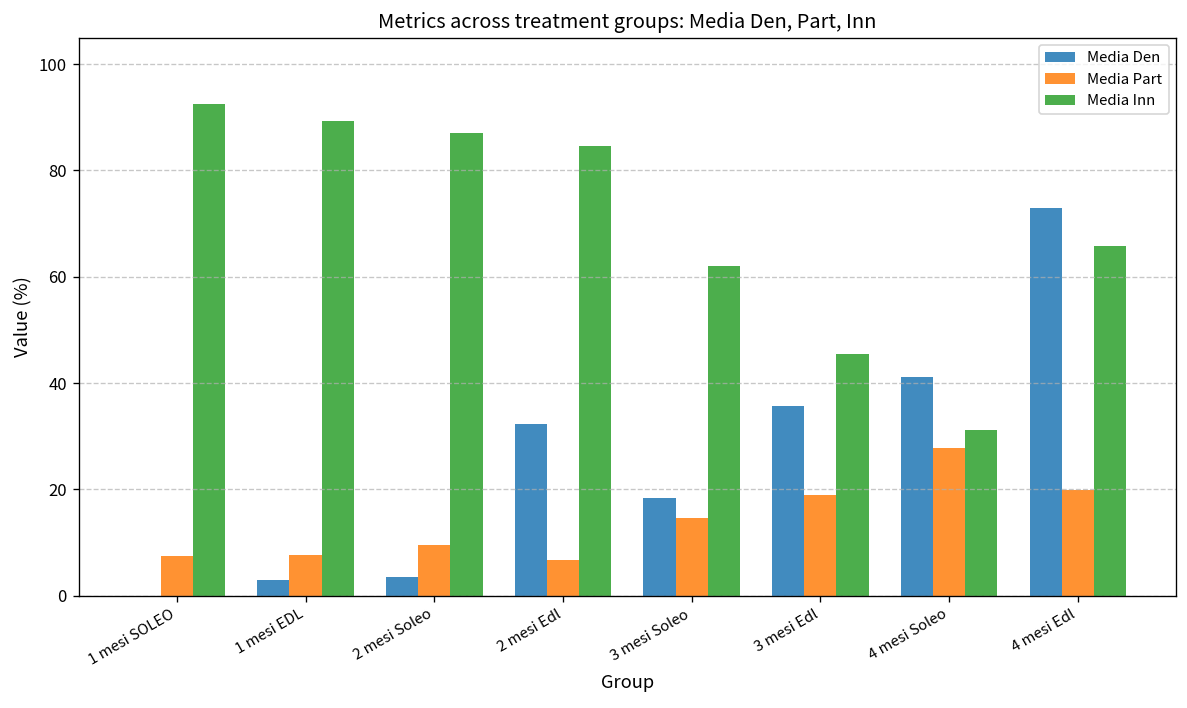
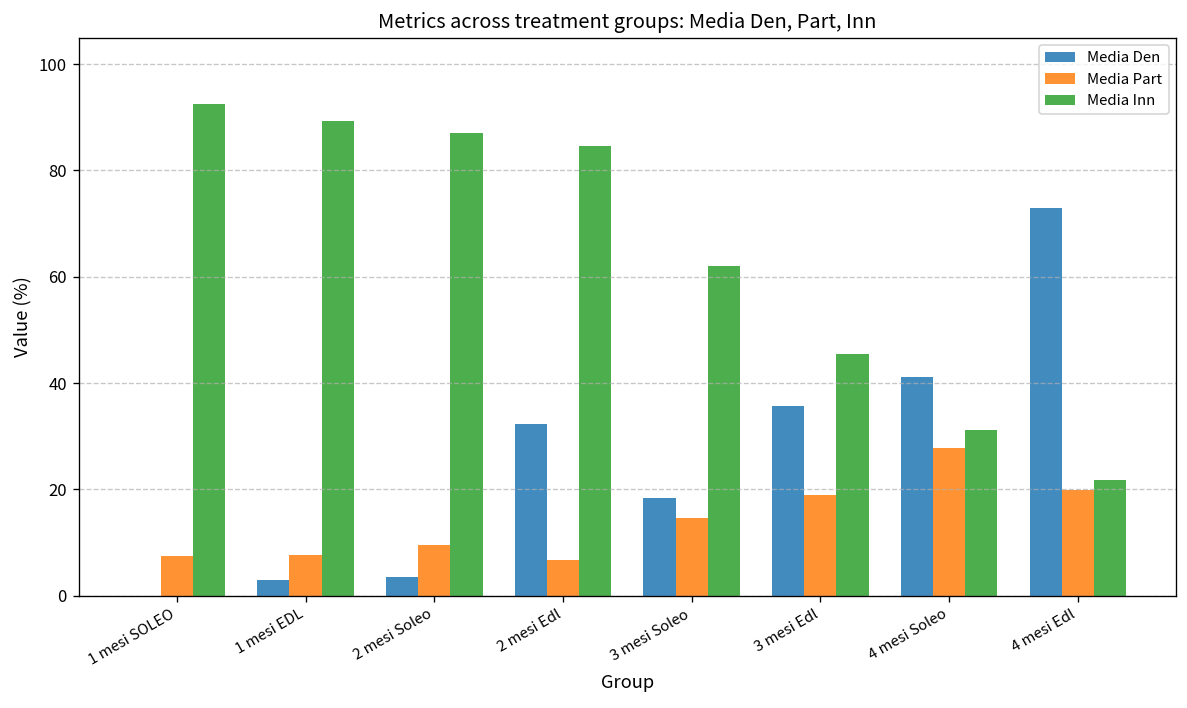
  {
    "Media Den": {
      "1 mesi SOLEO": 0,
      "1 mesi EDL": 3,
      "2 mesi Soleo": 3,
      "2 mesi Edl": 32,
      "3 mesi Soleo": 18,
      "3 mesi Edl": 36,
      "4 mesi Soleo": 41,
      "4 mesi Edl": 73
    },
    "Media Part": {
      "1 mesi SOLEO": 7,
      "1 mesi EDL": 8,
      "2 mesi Soleo": 9,
      "2 mesi Edl": 7,
      "3 mesi Soleo": 15,
      "3 mesi Edl": 19,
      "4 mesi Soleo": 28,
      "4 mesi Edl": 20
    },
    "Media Inn": {
      "1 mesi SOLEO": 93,
      "1 mesi EDL": 89,
      "2 mesi Soleo": 87,
      "2 mesi Edl": 85,
      "3 mesi Soleo": 62,
      "3 mesi Edl": 45,
      "4 mesi Soleo": 31,
-     "4 mesi Edl": 66
+     "4 mesi Edl": 22
    }
  }
